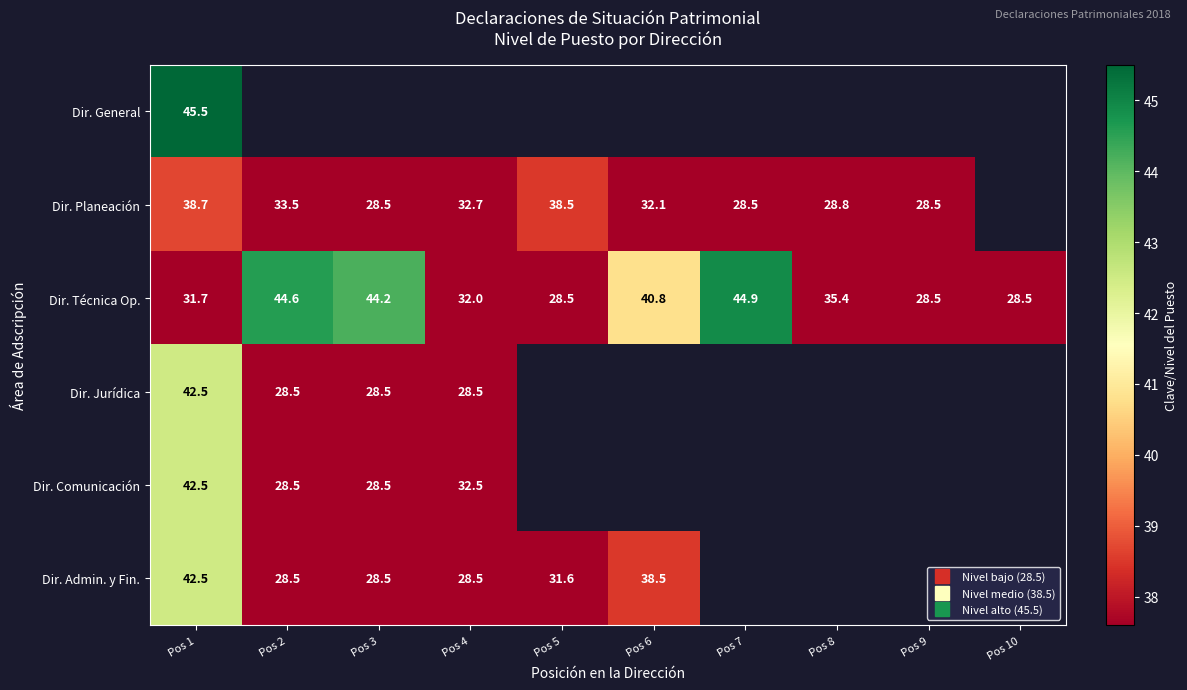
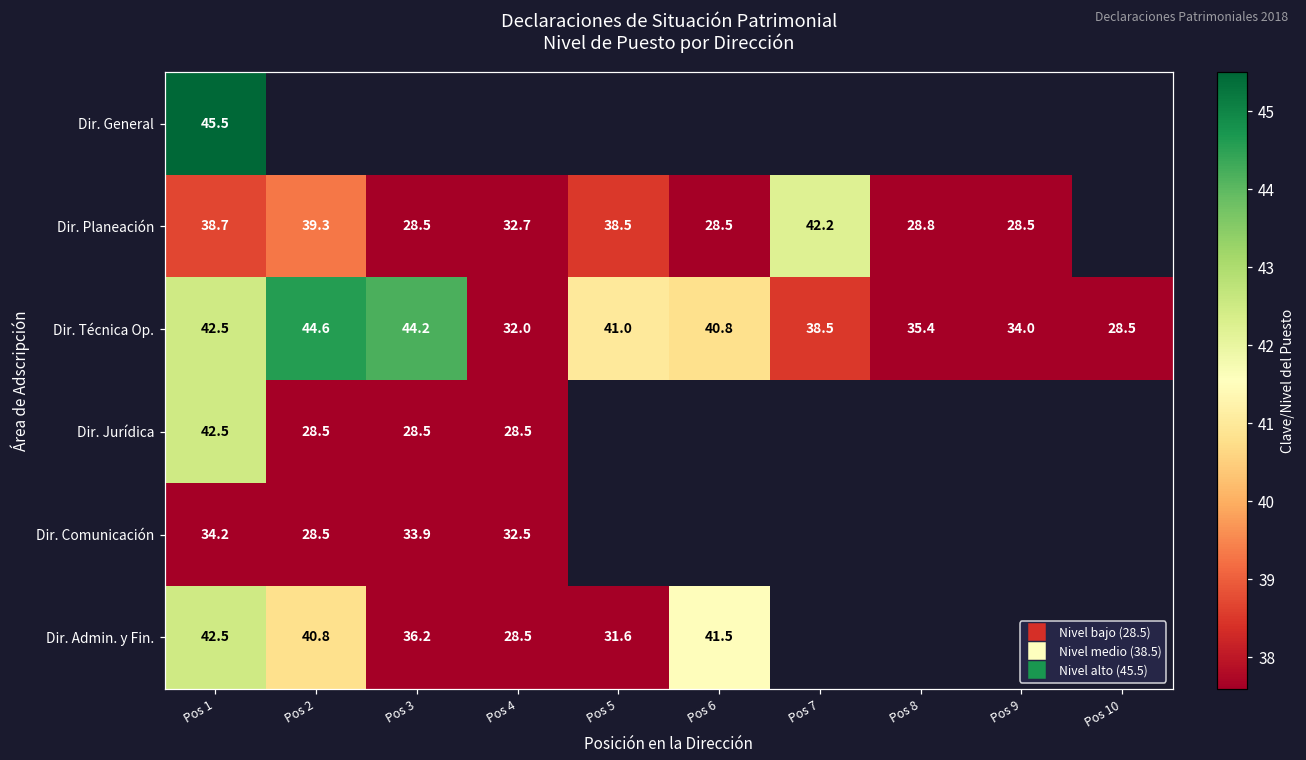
  {
    "Dir. General": {
      "Pos 1": 45.5
    },
    "Dir. Planeación": {
      "Pos 1": 38.7,
-     "Pos 2": 33.5,
+     "Pos 2": 39.3,
      "Pos 3": 28.5,
      "Pos 4": 32.7,
      "Pos 5": 38.5,
-     "Pos 6": 32.1,
-     "Pos 7": 28.5,
+     "Pos 6": 28.5,
+     "Pos 7": 42.2,
      "Pos 8": 28.8,
      "Pos 9": 28.5
    },
    "Dir. Técnica Op.": {
-     "Pos 1": 31.7,
+     "Pos 1": 42.5,
      "Pos 2": 44.6,
      "Pos 3": 44.2,
      "Pos 4": 32.0,
-     "Pos 5": 28.5,
+     "Pos 5": 41.0,
      "Pos 6": 40.8,
-     "Pos 7": 44.9,
+     "Pos 7": 38.5,
      "Pos 8": 35.4,
-     "Pos 9": 28.5,
+     "Pos 9": 34.0,
      "Pos 10": 28.5
    },
    "Dir. Jurídica": {
      "Pos 1": 42.5,
      "Pos 2": 28.5,
      "Pos 3": 28.5,
      "Pos 4": 28.5
    },
    "Dir. Comunicación": {
-     "Pos 1": 42.5,
+     "Pos 1": 34.2,
      "Pos 2": 28.5,
-     "Pos 3": 28.5,
+     "Pos 3": 33.9,
      "Pos 4": 32.5
    },
    "Dir. Admin. y Fin.": {
      "Pos 1": 42.5,
-     "Pos 2": 28.5,
-     "Pos 3": 28.5,
+     "Pos 2": 40.8,
+     "Pos 3": 36.2,
      "Pos 4": 28.5,
      "Pos 5": 31.6,
-     "Pos 6": 38.5
+     "Pos 6": 41.5
    }
  }
